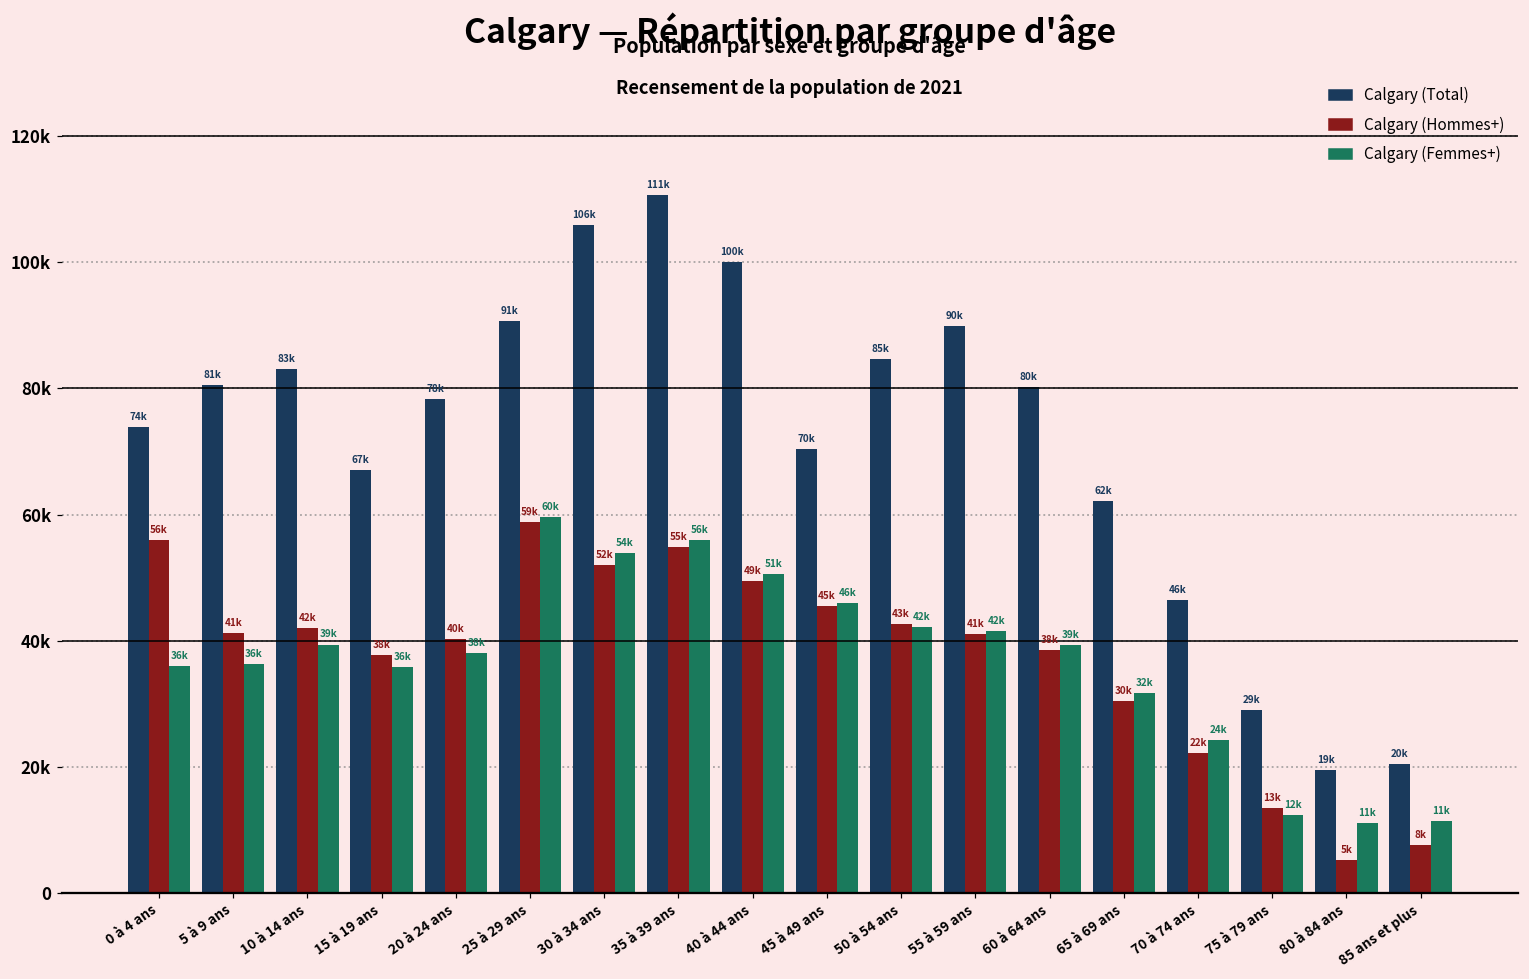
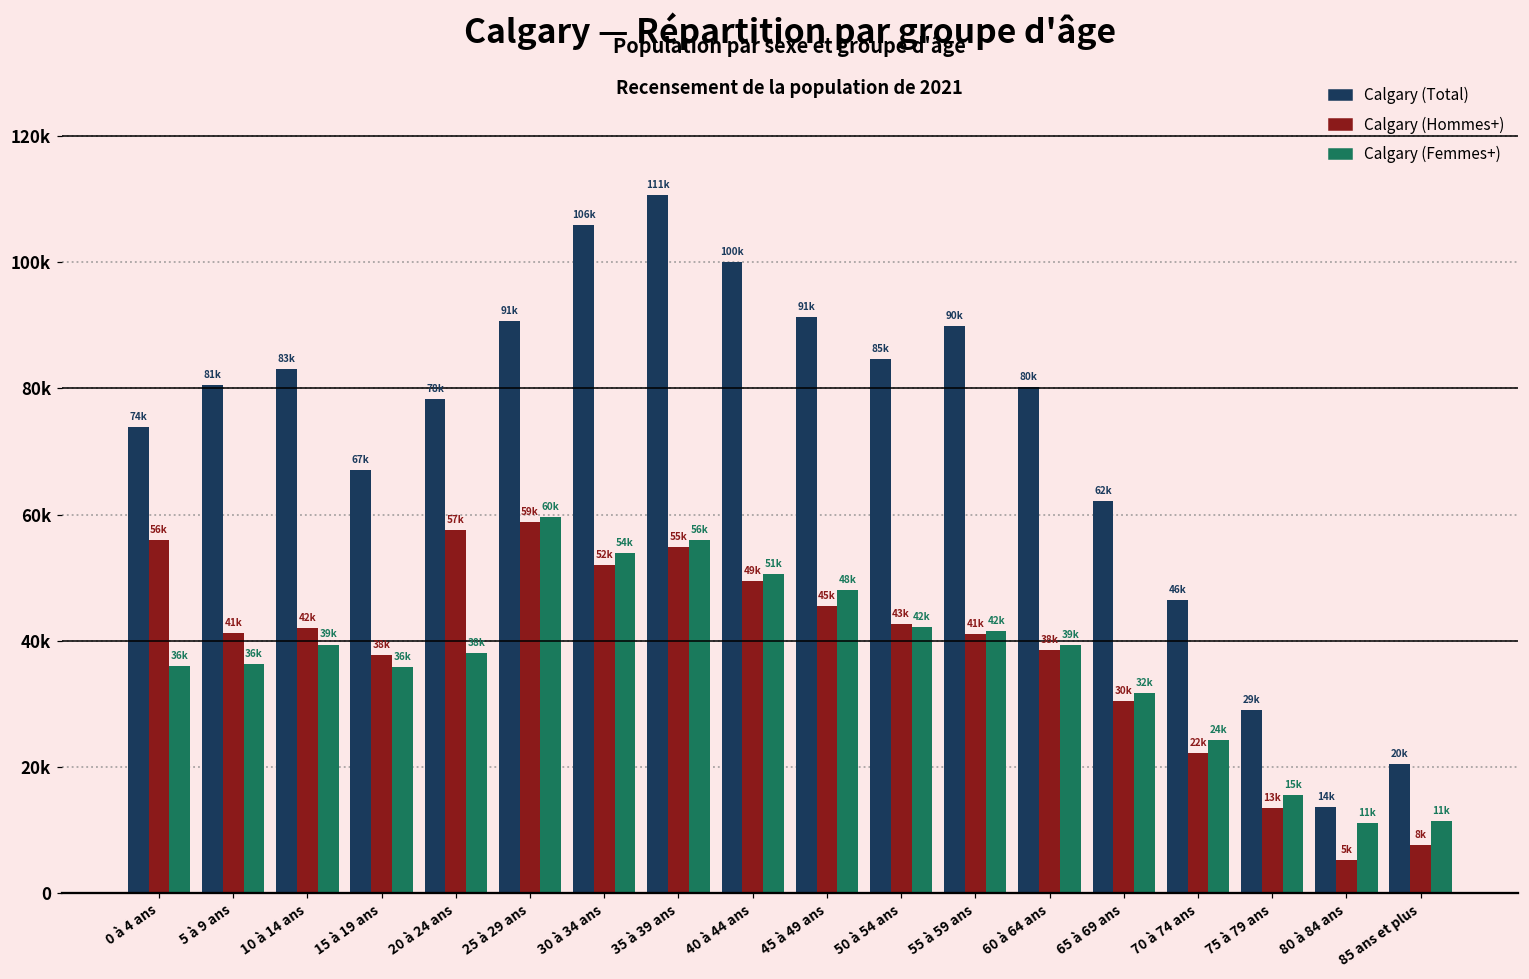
  {
    "Calgary (Total)": {
      "0 à 4 ans": "74k",
      "5 à 9 ans": "81k",
      "10 à 14 ans": "83k",
      "15 à 19 ans": "67k",
      "20 à 24 ans": "78k",
      "25 à 29 ans": "91k",
      "30 à 34 ans": "106k",
      "35 à 39 ans": "111k",
      "40 à 44 ans": "100k",
-     "45 à 49 ans": "70k",
+     "45 à 49 ans": "91k",
      "50 à 54 ans": "85k",
      "55 à 59 ans": "90k",
      "60 à 64 ans": "80k",
      "65 à 69 ans": "62k",
      "70 à 74 ans": "46k",
      "75 à 79 ans": "29k",
-     "80 à 84 ans": "19k",
+     "80 à 84 ans": "14k",
      "85 ans et plus": "20k"
    },
    "Calgary (Hommes+)": {
      "0 à 4 ans": "56k",
      "5 à 9 ans": "41k",
      "10 à 14 ans": "42k",
      "15 à 19 ans": "38k",
-     "20 à 24 ans": "40k",
+     "20 à 24 ans": "57k",
      "25 à 29 ans": "59k",
      "30 à 34 ans": "52k",
      "35 à 39 ans": "55k",
      "40 à 44 ans": "49k",
      "45 à 49 ans": "45k",
      "50 à 54 ans": "43k",
      "55 à 59 ans": "41k",
      "60 à 64 ans": "38k",
      "65 à 69 ans": "30k",
      "70 à 74 ans": "22k",
      "75 à 79 ans": "13k",
      "80 à 84 ans": "5k",
      "85 ans et plus": "8k"
    },
    "Calgary (Femmes+)": {
      "0 à 4 ans": "36k",
      "5 à 9 ans": "36k",
      "10 à 14 ans": "39k",
      "15 à 19 ans": "36k",
      "20 à 24 ans": "38k",
      "25 à 29 ans": "60k",
      "30 à 34 ans": "54k",
      "35 à 39 ans": "56k",
      "40 à 44 ans": "51k",
-     "45 à 49 ans": "46k",
+     "45 à 49 ans": "48k",
      "50 à 54 ans": "42k",
      "55 à 59 ans": "42k",
      "60 à 64 ans": "39k",
      "65 à 69 ans": "32k",
      "70 à 74 ans": "24k",
-     "75 à 79 ans": "12k",
+     "75 à 79 ans": "15k",
      "80 à 84 ans": "11k",
      "85 ans et plus": "11k"
    }
  }
